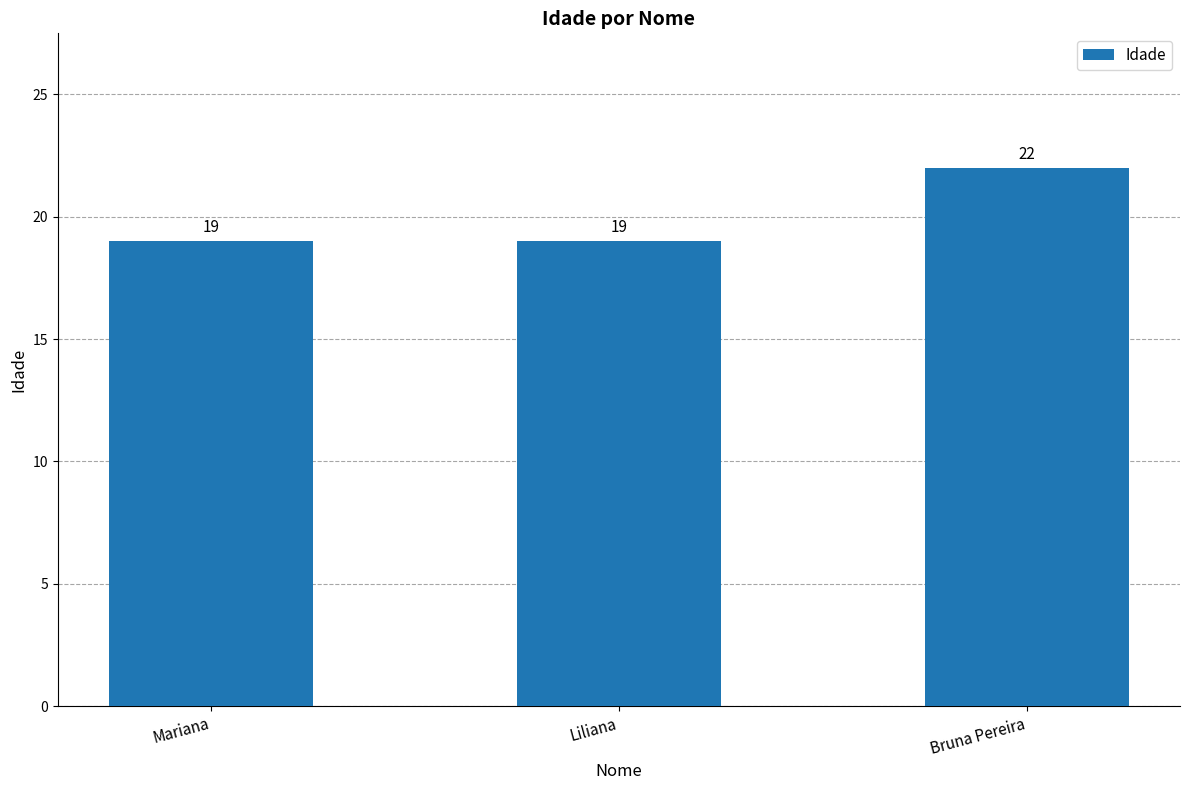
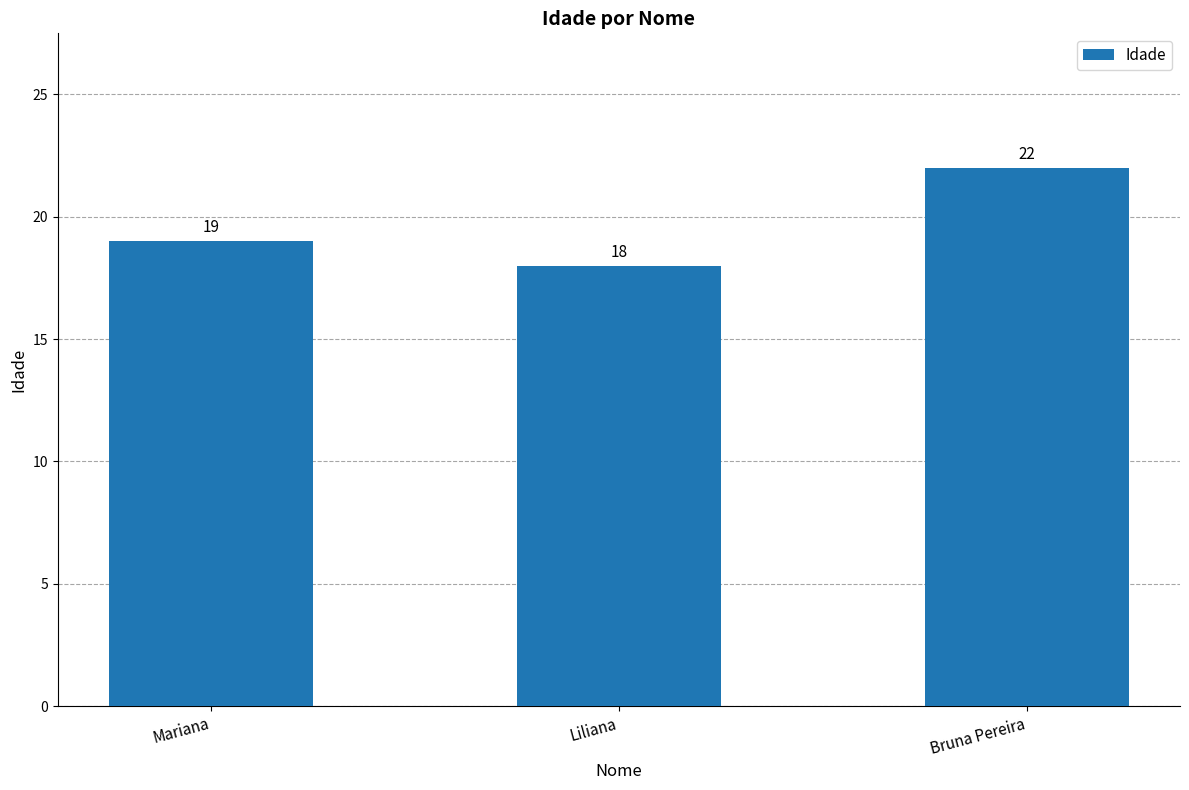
  {
    "Mariana": 19,
-   "Liliana": 19,
+   "Liliana": 18,
    "Bruna Pereira": 22
  }
